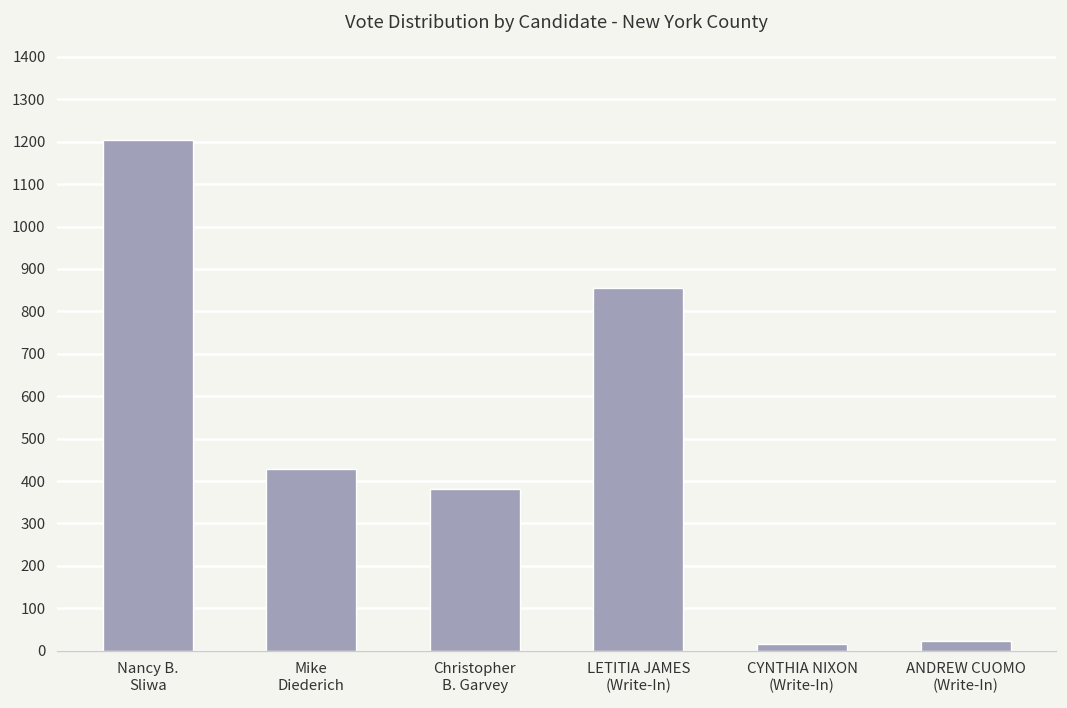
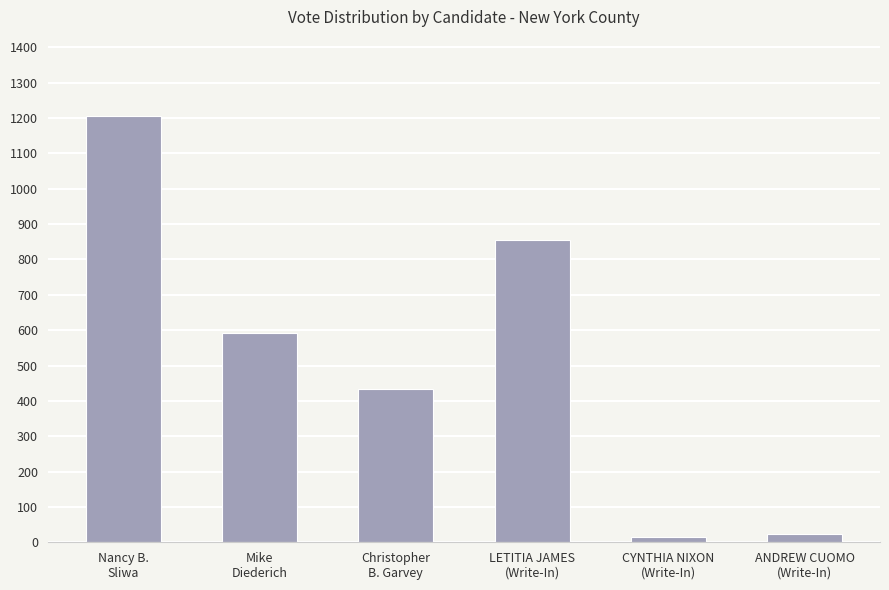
  {
    "Nancy B. Sliwa": 1210,
-   "Mike Diederich": 430,
-   "Christopher B. Garvey": 380,
+   "Mike Diederich": 590,
+   "Christopher B. Garvey": 430,
    "LETITIA JAMES (Write-In)": 850,
    "CYNTHIA NIXON (Write-In)": 20,
    "ANDREW CUOMO (Write-In)": 20
  }
